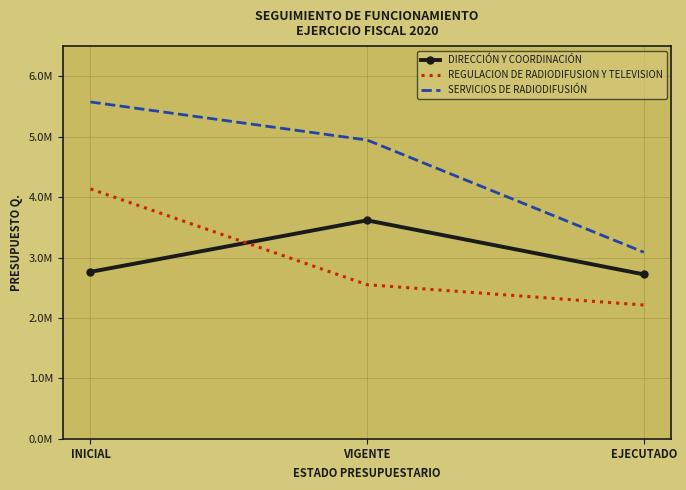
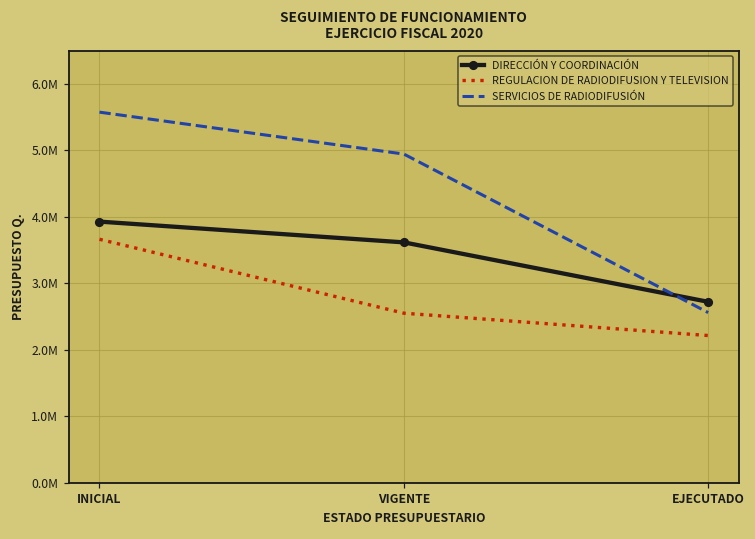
  {
    "DIRECCIÓN Y COORDINACIÓN": {
-     "INICIAL": 2800000,
+     "INICIAL": 3900000,
      "VIGENTE": 3600000,
      "EJECUTADO": 2700000
    },
    "REGULACION DE RADIODIFUSION Y TELEVISION": {
-     "INICIAL": 4100000,
+     "INICIAL": 3700000,
      "VIGENTE": 2500000,
      "EJECUTADO": 2200000
    },
    "SERVICIOS DE RADIODIFUSIÓN": {
      "INICIAL": 5600000,
      "VIGENTE": 4900000,
-     "EJECUTADO": 3100000
+     "EJECUTADO": 2600000
    }
  }
